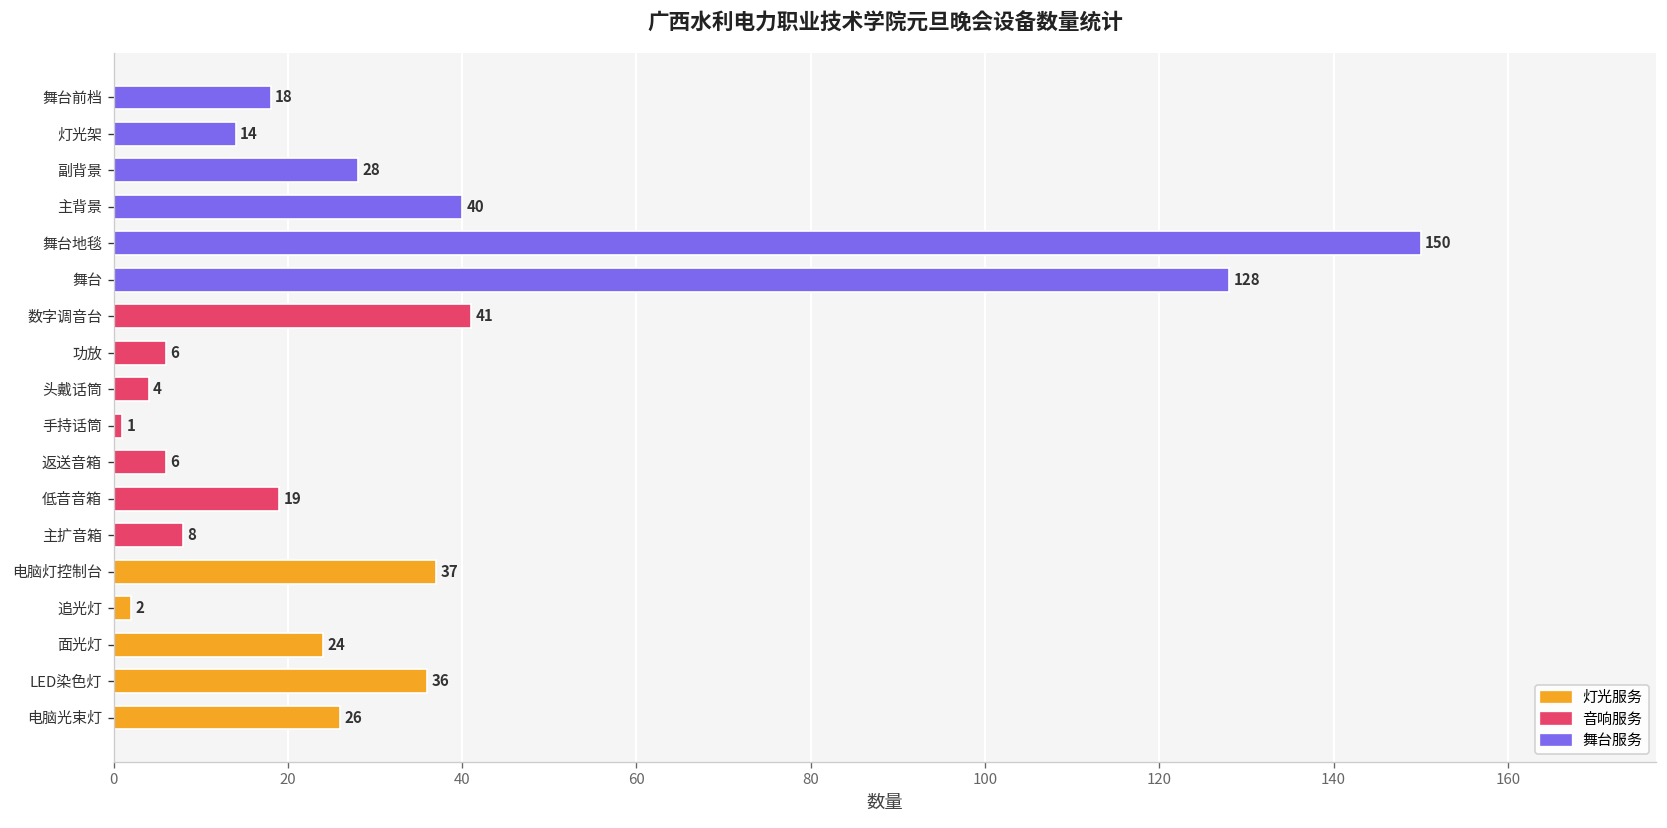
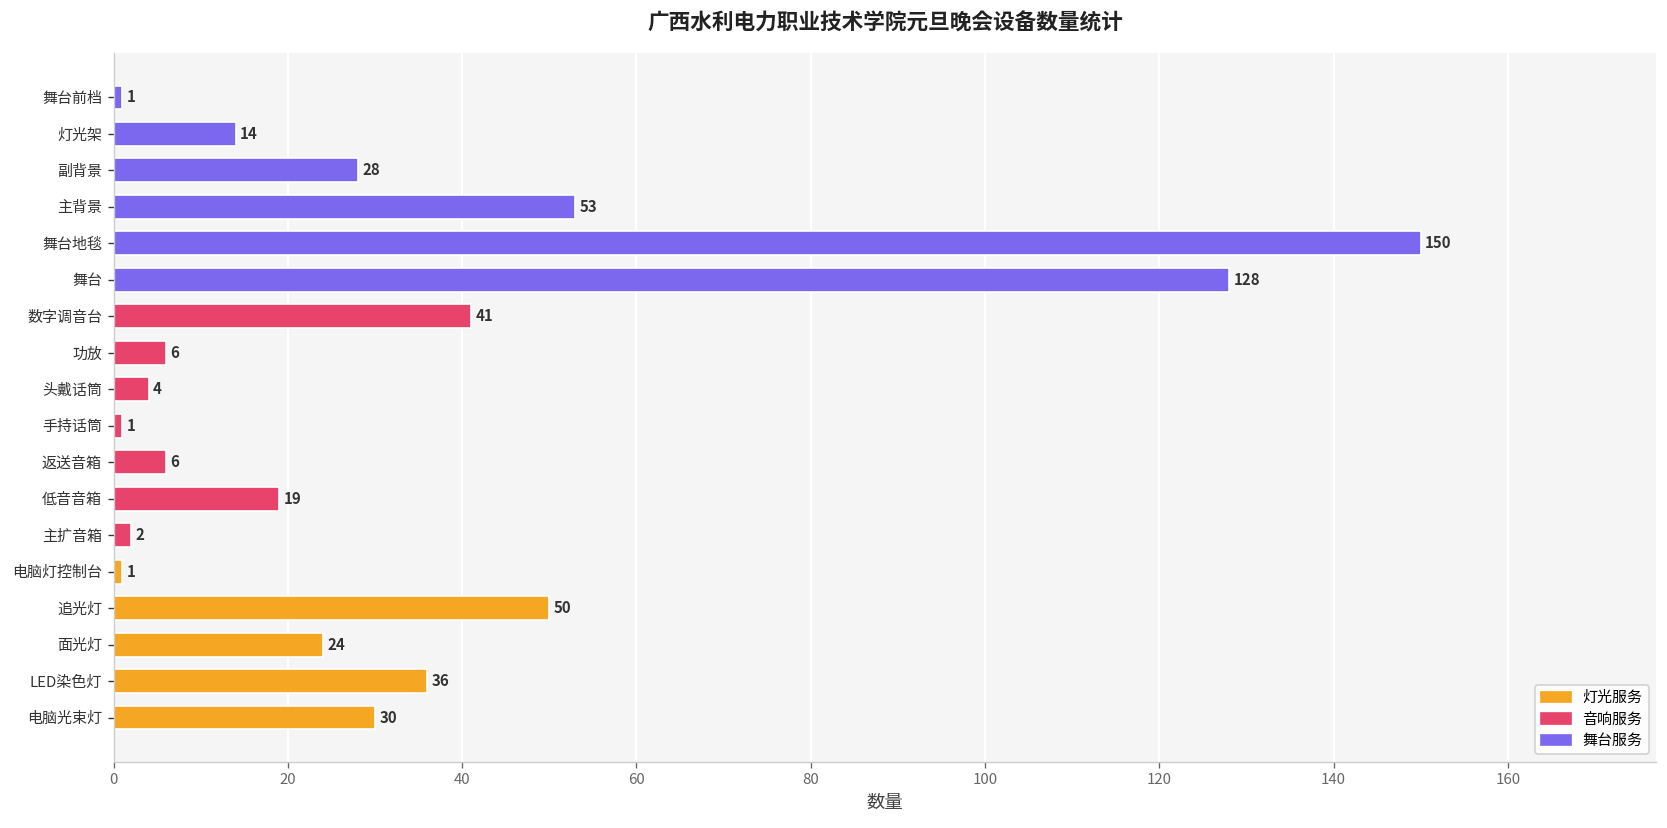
  {
-   "舞台前档": 18,
+   "舞台前档": 1,
    "灯光架": 14,
    "副背景": 28,
-   "主背景": 40,
+   "主背景": 53,
    "舞台地毯": 150,
    "舞台": 128,
    "数字调音台": 41,
    "功放": 6,
    "头戴话筒": 4,
    "手持话筒": 1,
    "返送音箱": 6,
    "低音音箱": 19,
-   "主扩音箱": 8,
-   "电脑灯控制台": 37,
-   "追光灯": 2,
+   "主扩音箱": 2,
+   "电脑灯控制台": 1,
+   "追光灯": 50,
    "面光灯": 24,
    "LED染色灯": 36,
-   "电脑光束灯": 26
+   "电脑光束灯": 30
  }
